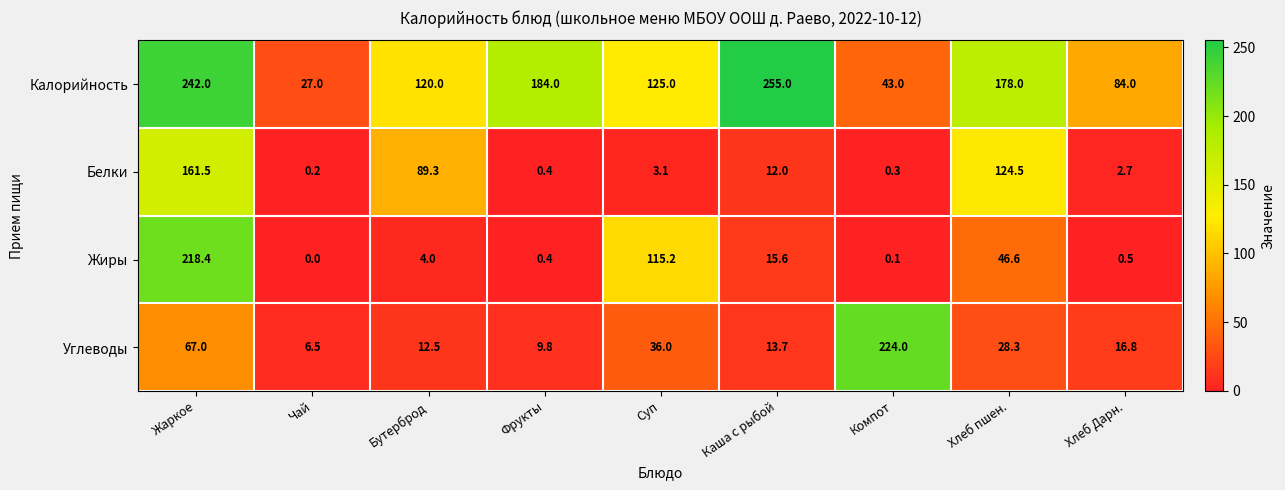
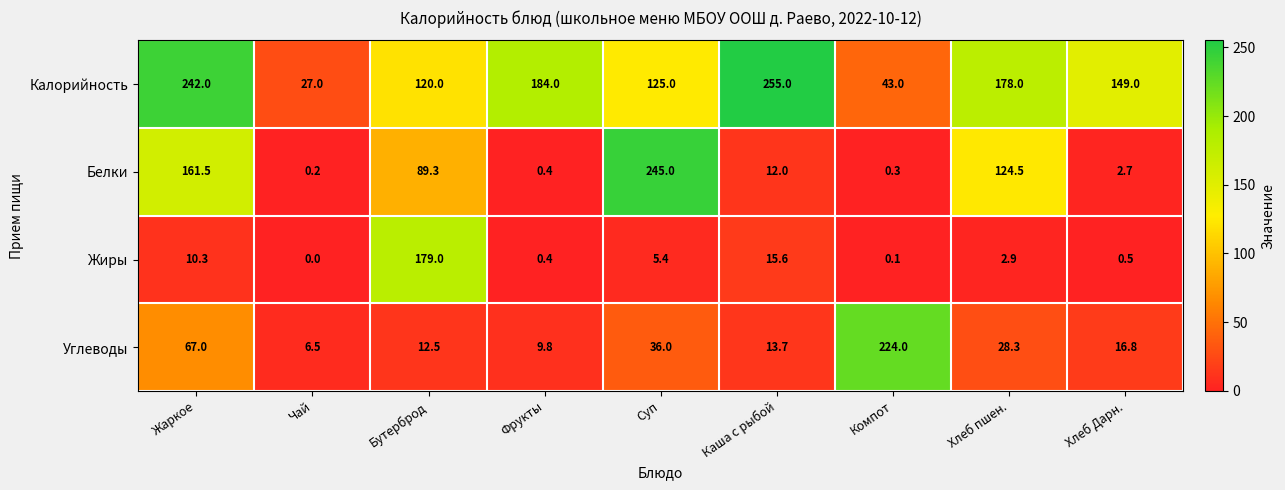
  {
    "Калорийность": {
      "Жаркое": 242.0,
      "Чай": 27.0,
      "Бутерброд": 120.0,
      "Фрукты": 184.0,
      "Суп": 125.0,
      "Каша с рыбой": 255.0,
      "Компот": 43.0,
      "Хлеб пшен.": 178.0,
-     "Хлеб Дарн.": 84.0
+     "Хлеб Дарн.": 149.0
    },
    "Белки": {
      "Жаркое": 161.5,
      "Чай": 0.2,
      "Бутерброд": 89.3,
      "Фрукты": 0.4,
-     "Суп": 3.1,
+     "Суп": 245.0,
      "Каша с рыбой": 12.0,
      "Компот": 0.3,
      "Хлеб пшен.": 124.5,
      "Хлеб Дарн.": 2.7
    },
    "Жиры": {
-     "Жаркое": 218.4,
+     "Жаркое": 10.3,
      "Чай": 0.0,
-     "Бутерброд": 4.0,
+     "Бутерброд": 179.0,
      "Фрукты": 0.4,
-     "Суп": 115.2,
+     "Суп": 5.4,
      "Каша с рыбой": 15.6,
      "Компот": 0.1,
-     "Хлеб пшен.": 46.6,
+     "Хлеб пшен.": 2.9,
      "Хлеб Дарн.": 0.5
    },
    "Углеводы": {
      "Жаркое": 67.0,
      "Чай": 6.5,
      "Бутерброд": 12.5,
      "Фрукты": 9.8,
      "Суп": 36.0,
      "Каша с рыбой": 13.7,
      "Компот": 224.0,
      "Хлеб пшен.": 28.3,
      "Хлеб Дарн.": 16.8
    }
  }
